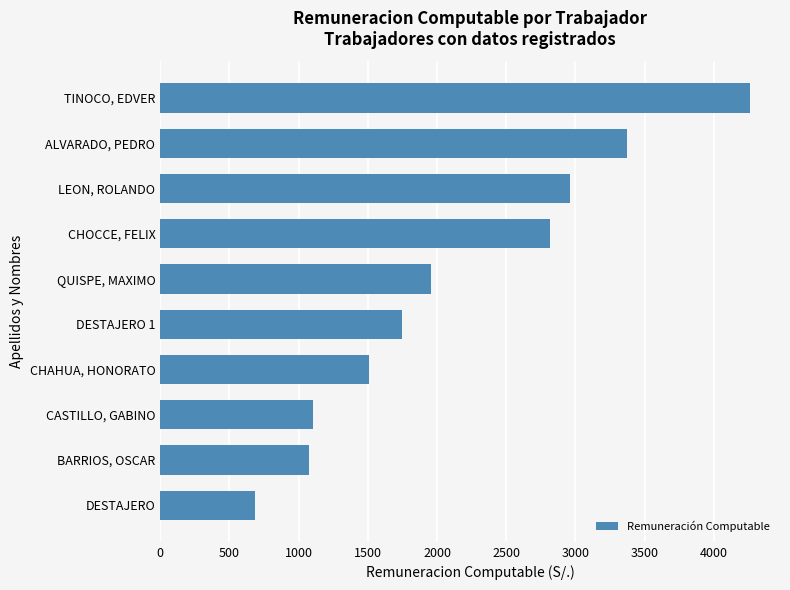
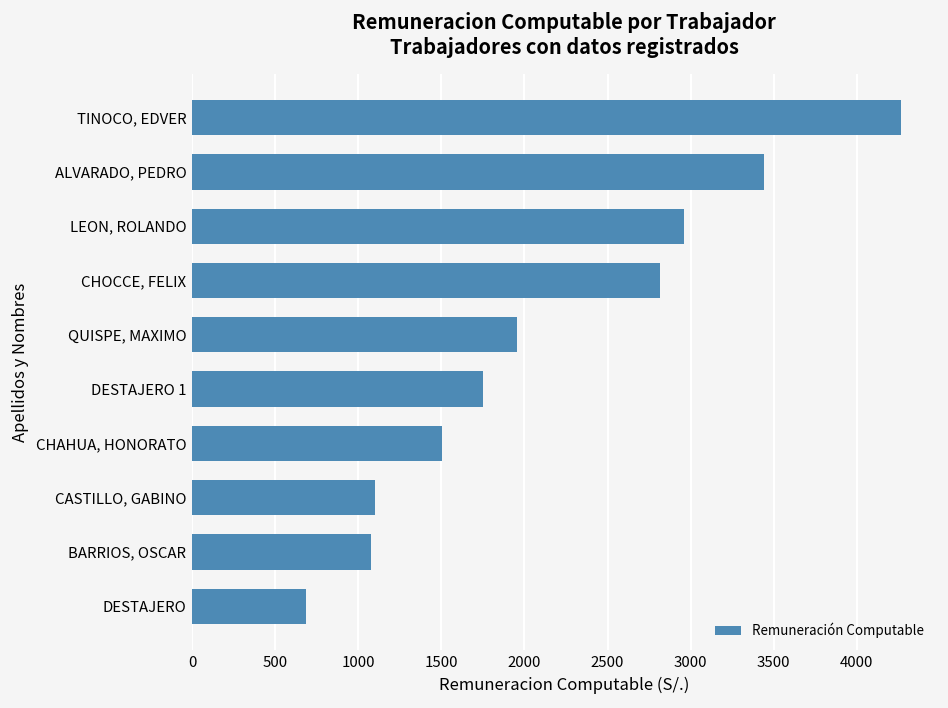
  {
    "TINOCO, EDVER": 4260,
-   "ALVARADO, PEDRO": 3380,
+   "ALVARADO, PEDRO": 3440,
    "LEON, ROLANDO": 2960,
    "CHOCCE, FELIX": 2820,
    "QUISPE, MAXIMO": 1960,
    "DESTAJERO 1": 1750,
    "CHAHUA, HONORATO": 1510,
    "CASTILLO, GABINO": 1100,
    "BARRIOS, OSCAR": 1080,
    "DESTAJERO": 680
  }
